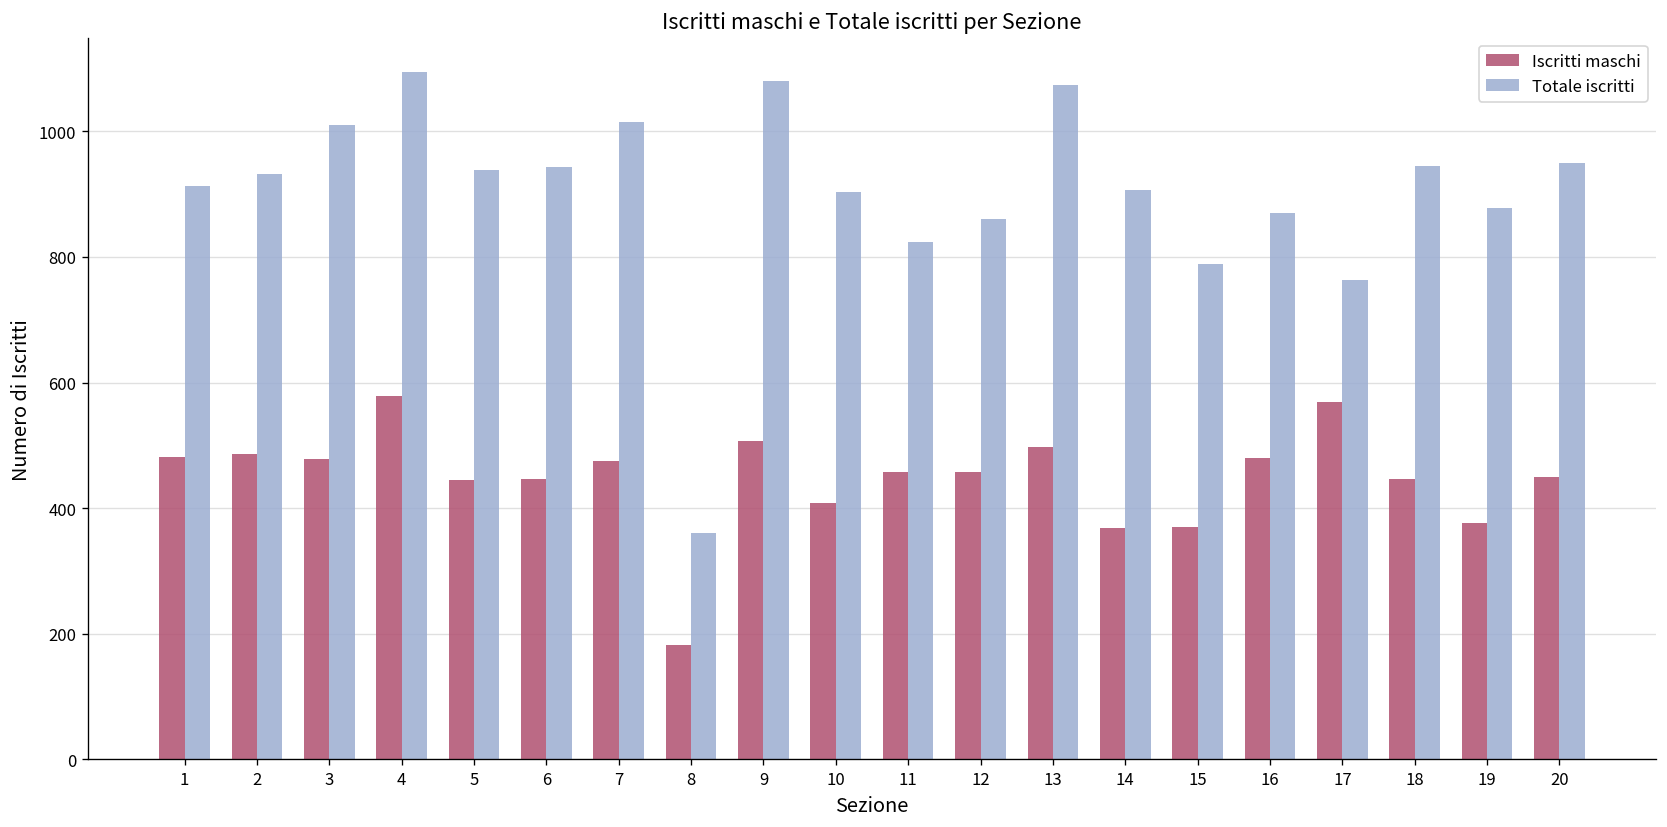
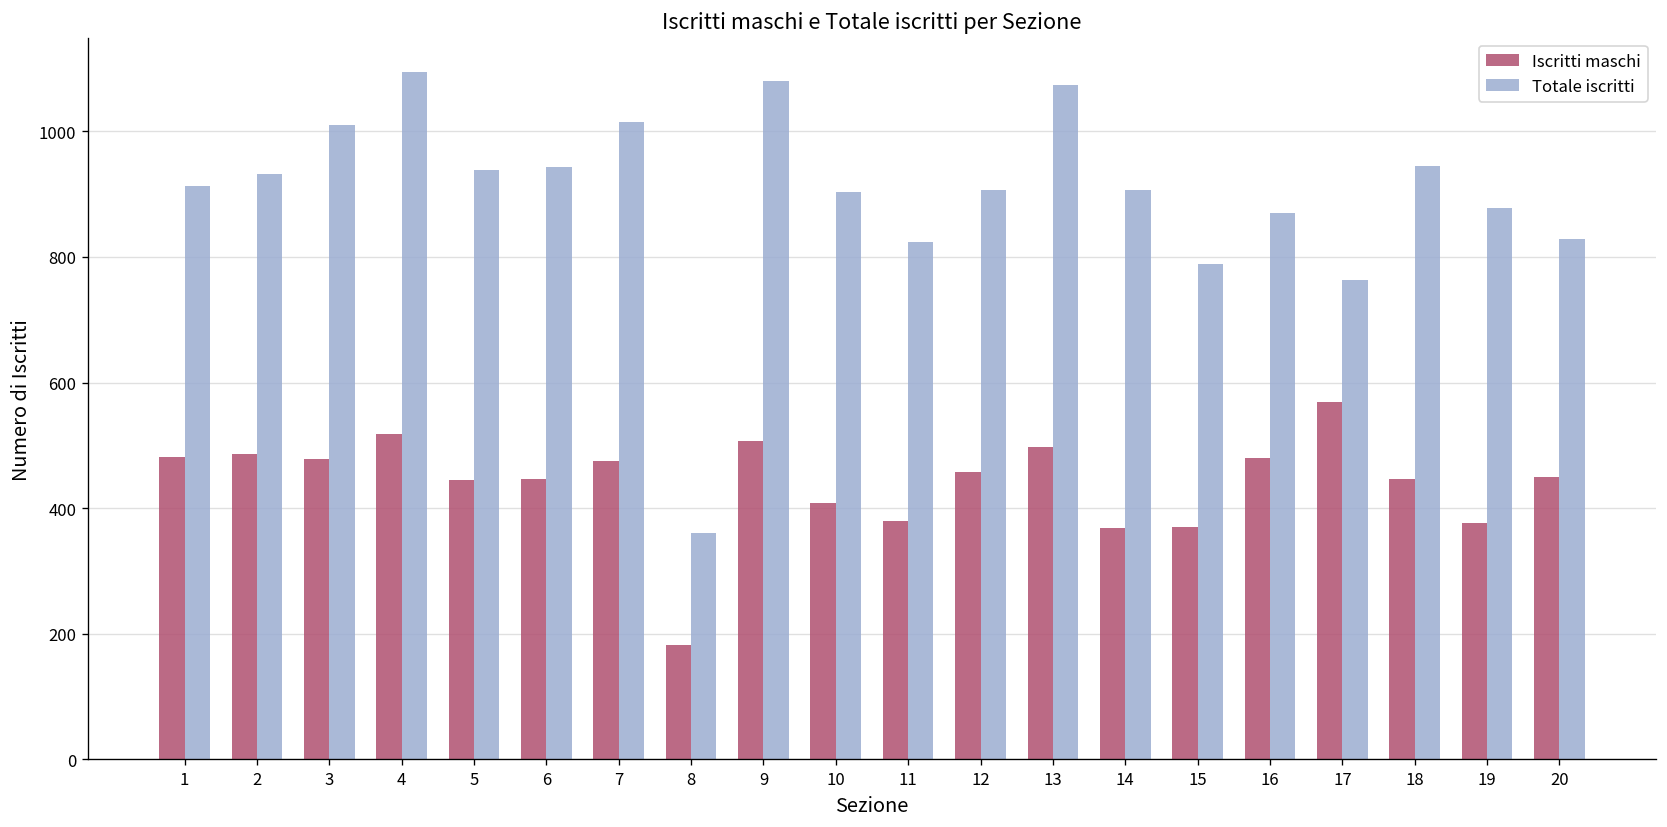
  {
    "Iscritti maschi": {
      "1": 480,
      "2": 490,
      "3": 480,
-     "4": 580,
+     "4": 520,
      "5": 450,
      "6": 450,
      "7": 480,
      "8": 180,
      "9": 510,
      "10": 410,
-     "11": 460,
+     "11": 380,
      "12": 460,
      "13": 500,
      "14": 370,
      "15": 370,
      "16": 480,
      "17": 570,
      "18": 450,
      "19": 380,
      "20": 450
    },
    "Totale iscritti": {
      "1": 910,
      "2": 930,
      "3": 1010,
      "4": 1090,
      "5": 940,
      "6": 940,
      "7": 1010,
      "8": 360,
      "9": 1080,
      "10": 900,
      "11": 820,
-     "12": 860,
+     "12": 910,
      "13": 1070,
      "14": 910,
      "15": 790,
      "16": 870,
      "17": 760,
      "18": 940,
      "19": 880,
-     "20": 950
+     "20": 830
    }
  }
